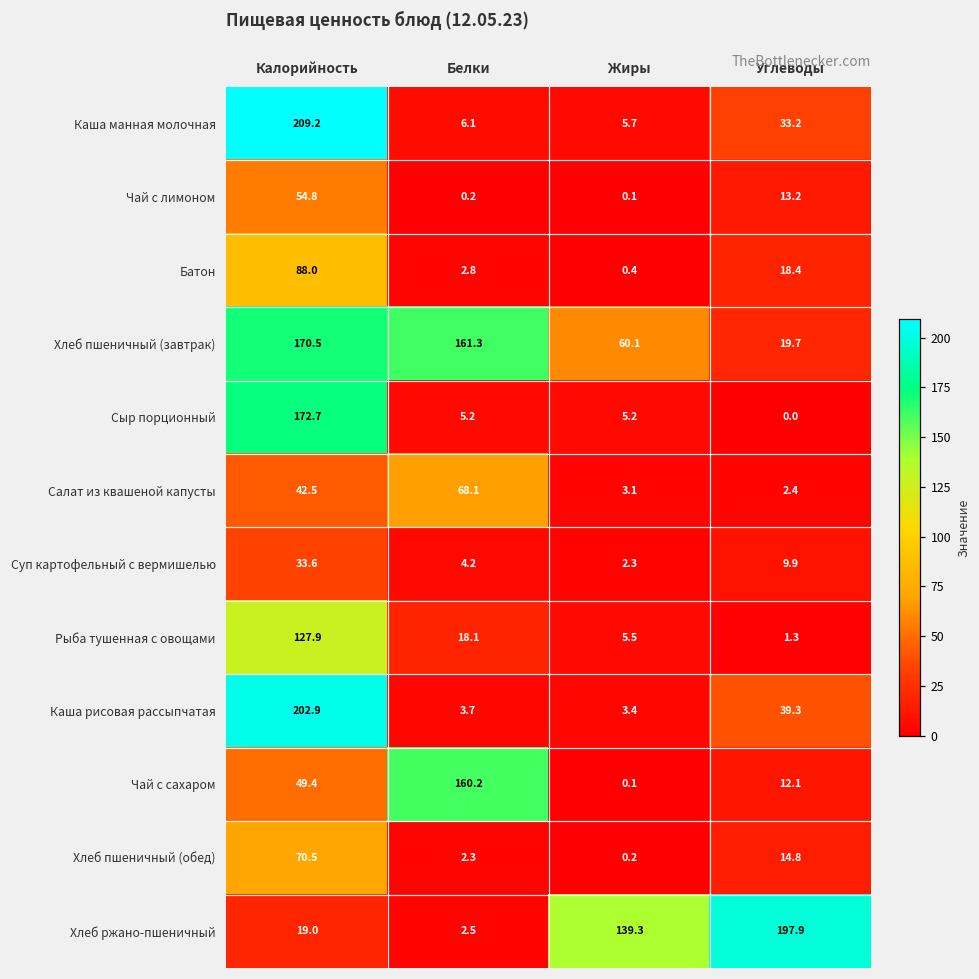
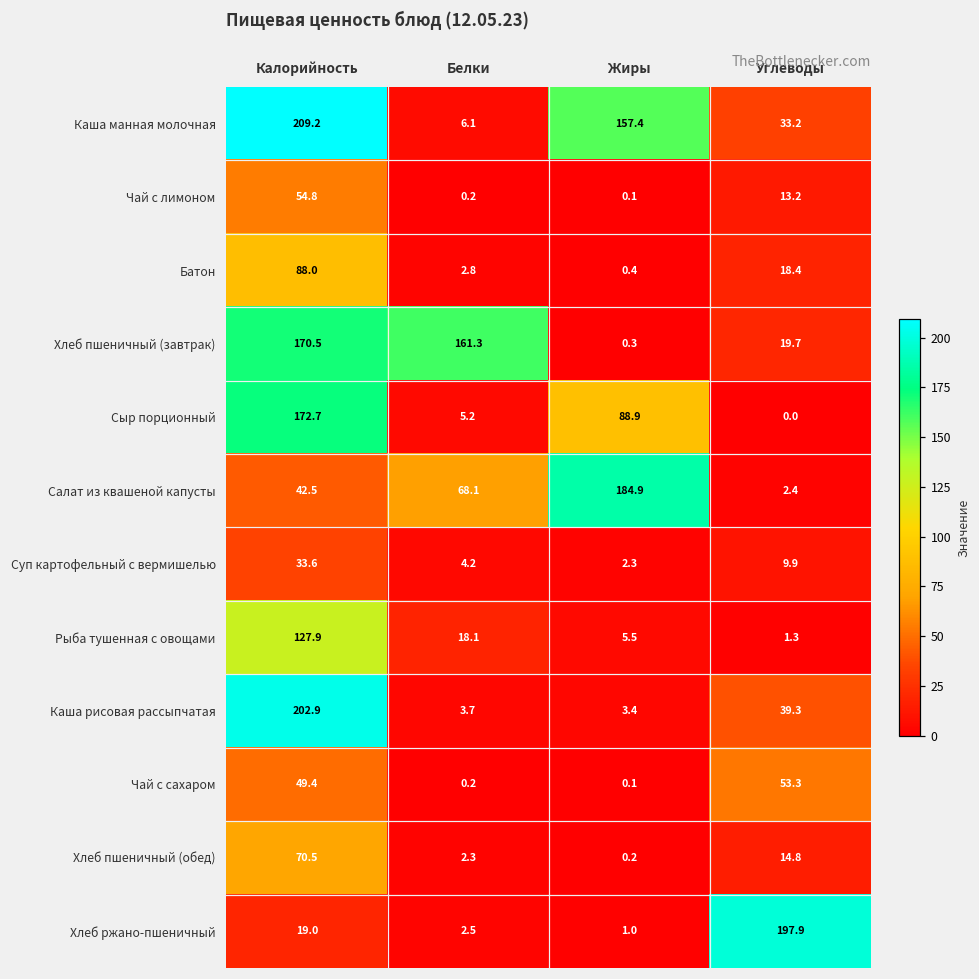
  {
    "Каша манная молочная": {
      "Калорийность": 209.2,
      "Белки": 6.1,
-     "Жиры": 5.7,
+     "Жиры": 157.4,
      "Углеводы": 33.2
    },
    "Чай с лимоном": {
      "Калорийность": 54.8,
      "Белки": 0.2,
      "Жиры": 0.1,
      "Углеводы": 13.2
    },
    "Батон": {
      "Калорийность": 88.0,
      "Белки": 2.8,
      "Жиры": 0.4,
      "Углеводы": 18.4
    },
    "Хлеб пшеничный (завтрак)": {
      "Калорийность": 170.5,
      "Белки": 161.3,
-     "Жиры": 60.1,
+     "Жиры": 0.3,
      "Углеводы": 19.7
    },
    "Сыр порционный": {
      "Калорийность": 172.7,
      "Белки": 5.2,
-     "Жиры": 5.2,
+     "Жиры": 88.9,
      "Углеводы": 0.0
    },
    "Салат из квашеной капусты": {
      "Калорийность": 42.5,
      "Белки": 68.1,
-     "Жиры": 3.1,
+     "Жиры": 184.9,
      "Углеводы": 2.4
    },
    "Суп картофельный с вермишелью": {
      "Калорийность": 33.6,
      "Белки": 4.2,
      "Жиры": 2.3,
      "Углеводы": 9.9
    },
    "Рыба тушенная с овощами": {
      "Калорийность": 127.9,
      "Белки": 18.1,
      "Жиры": 5.5,
      "Углеводы": 1.3
    },
    "Каша рисовая рассыпчатая": {
      "Калорийность": 202.9,
      "Белки": 3.7,
      "Жиры": 3.4,
      "Углеводы": 39.3
    },
    "Чай с сахаром": {
      "Калорийность": 49.4,
-     "Белки": 160.2,
+     "Белки": 0.2,
      "Жиры": 0.1,
-     "Углеводы": 12.1
+     "Углеводы": 53.3
    },
    "Хлеб пшеничный (обед)": {
      "Калорийность": 70.5,
      "Белки": 2.3,
      "Жиры": 0.2,
      "Углеводы": 14.8
    },
    "Хлеб ржано-пшеничный": {
      "Калорийность": 19.0,
      "Белки": 2.5,
-     "Жиры": 139.3,
+     "Жиры": 1.0,
      "Углеводы": 197.9
    }
  }
